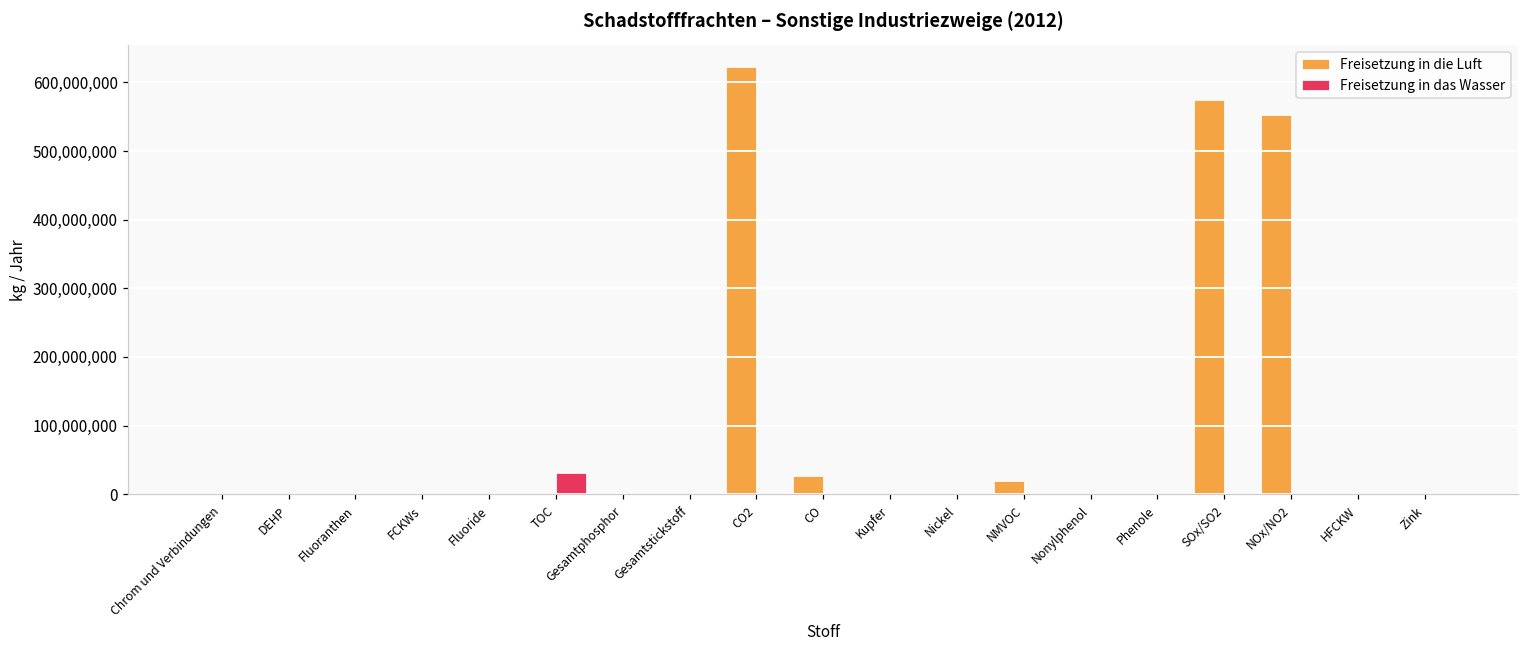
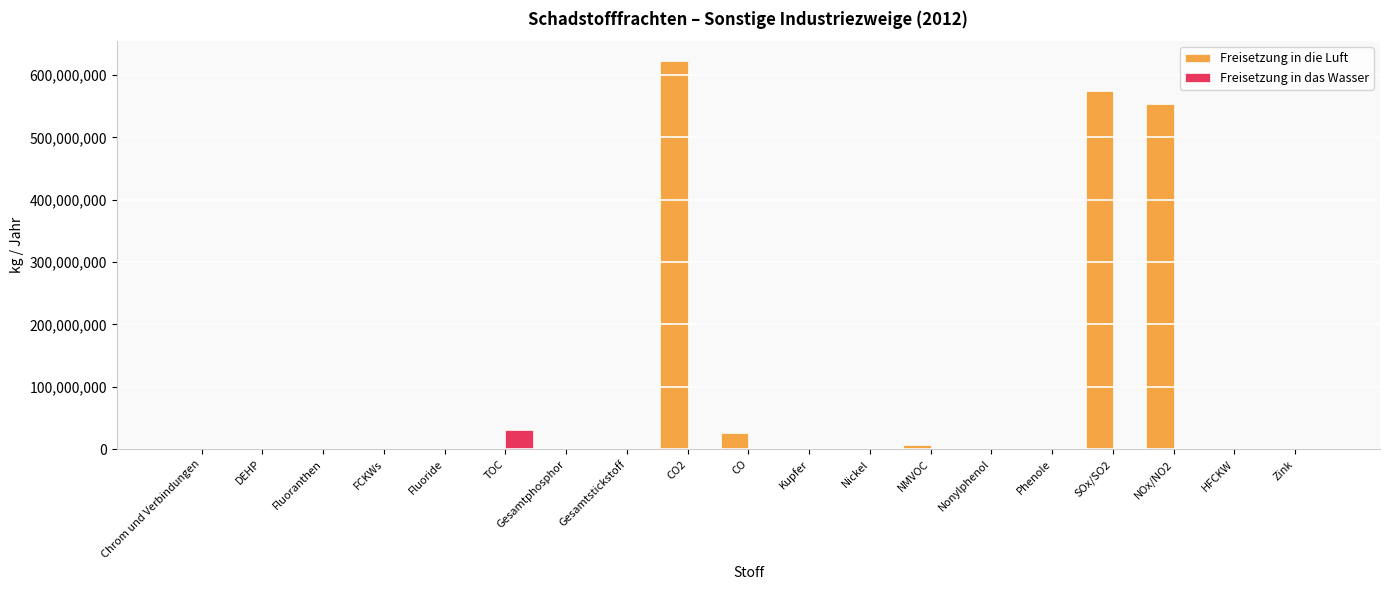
  {
    "Freisetzung in die Luft": {
      "Chrom und Verbindungen": "0",
      "DEHP": "0",
      "Fluoranthen": "0",
      "Fluoride": "0",
      "TOC": "0",
      "Gesamtphosphor": "0",
      "Gesamtstickstoff": "0",
      "CO2": "620,000,000",
      "CO": "30,000,000",
      "Kupfer": "0",
      "Nickel": "0",
-     "NMVOC": "20,000,000",
+     "NMVOC": "10,000,000",
      "Nonylphenol": "0",
      "Phenole": "0",
      "SOx/SO2": "570,000,000",
      "NOx/NO2": "550,000,000",
      "Zink": "0"
    },
    "Freisetzung in das Wasser": {
      "DEHP": "0",
      "Fluoranthen": "0",
      "FCKWs": "0",
      "Fluoride": "0",
      "TOC": "30,000,000",
      "Gesamtphosphor": "0",
      "Gesamtstickstoff": "0",
      "CO2": "0",
      "CO": "0",
      "Kupfer": "0",
      "NMVOC": "0",
      "Nonylphenol": "0",
      "Phenole": "0",
      "SOx/SO2": "0",
      "NOx/NO2": "0",
      "HFCKW": "0",
      "Zink": "0"
    }
  }
